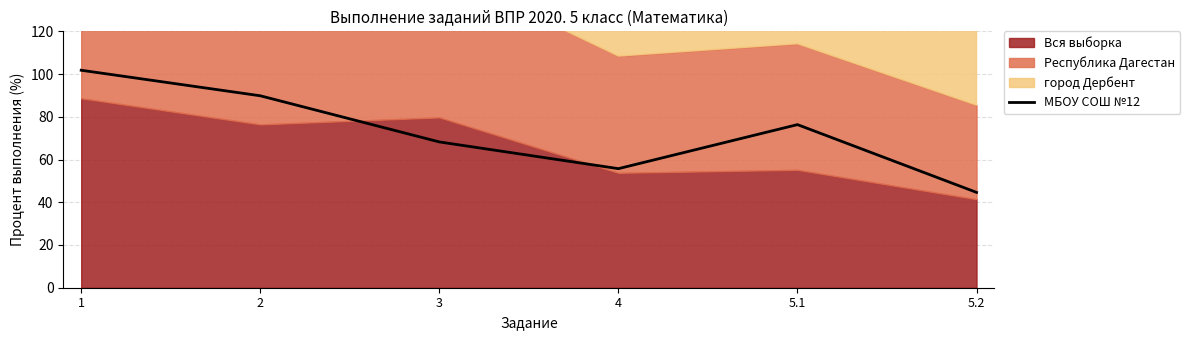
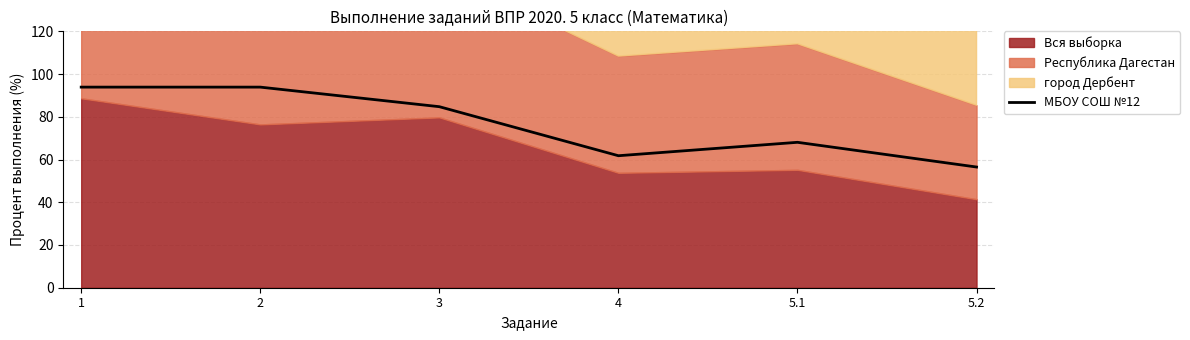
  {
    "МБОУ СОШ №12": {
-     "1": 102,
-     "2": 90,
-     "3": 68,
-     "4": 56,
-     "5.1": 76,
-     "5.2": 45
+     "1": 94,
+     "2": 94,
+     "3": 85,
+     "4": 62,
+     "5.1": 68,
+     "5.2": 56
    },
    "Вся выборка": {
      "1": 89,
      "2": 76,
      "3": 80,
      "4": 54,
      "5.1": 55,
      "5.2": 41
    },
    "Республика Дагестан": {
      "4": 55,
      "5.1": 59,
      "5.2": 44
    }
  }
